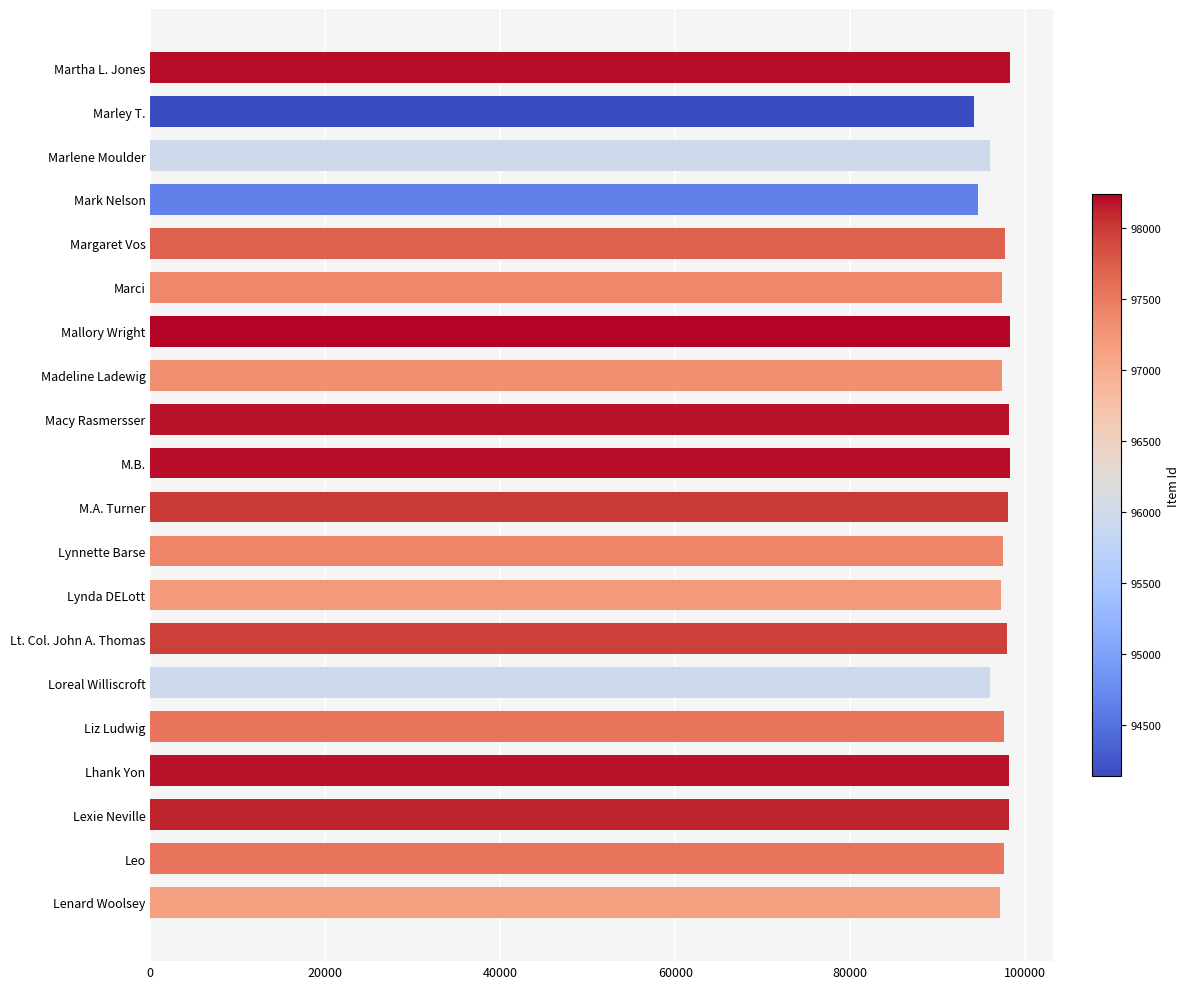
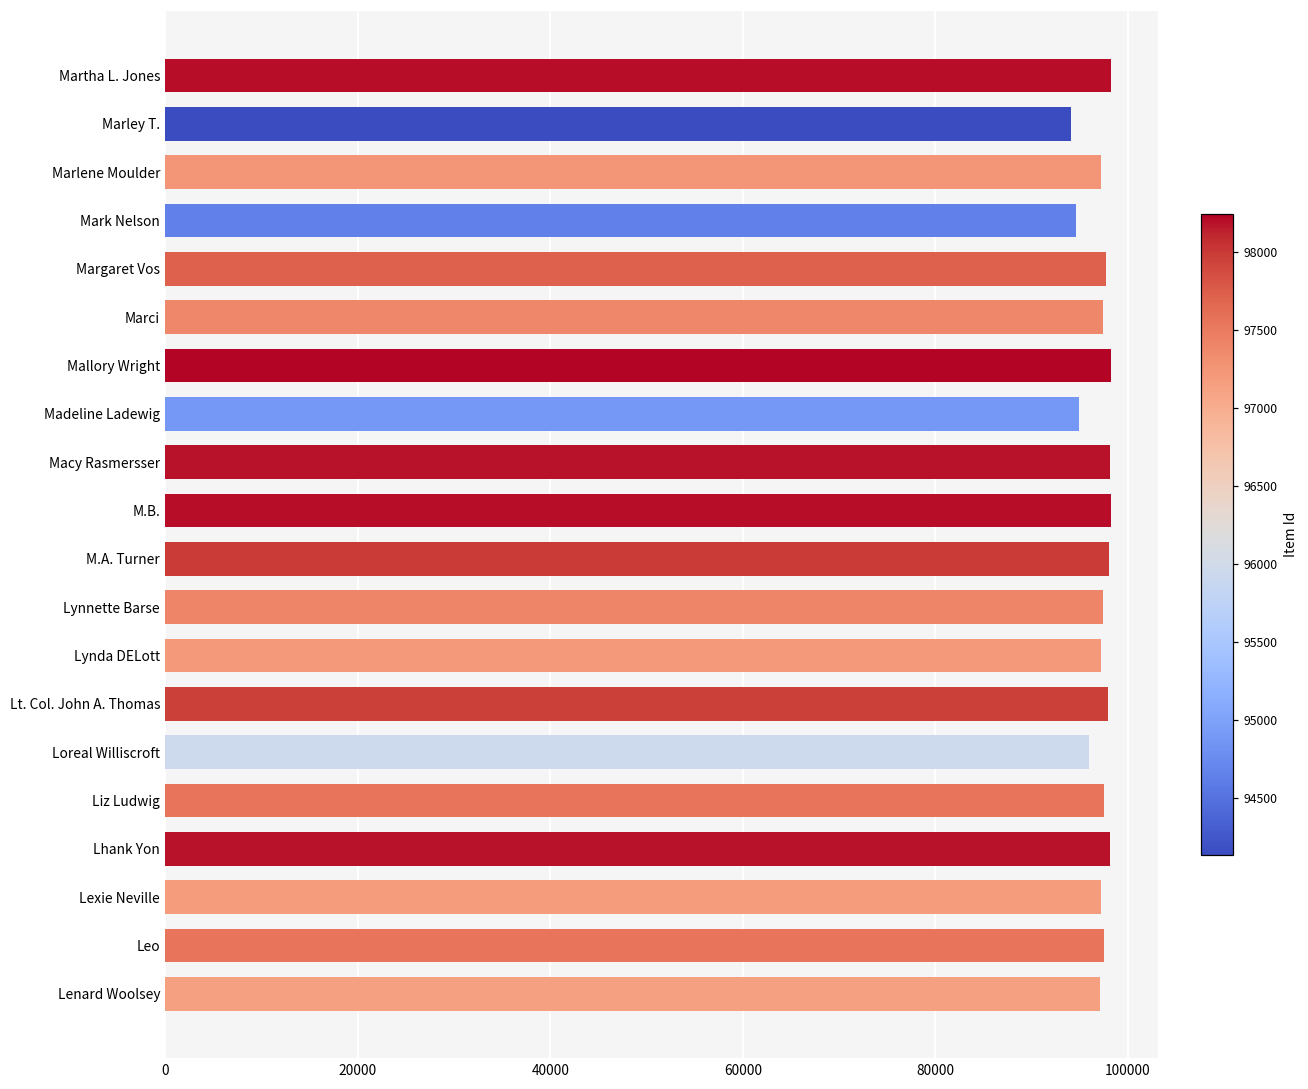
  {
    "Martha L. Jones": 98000,
    "Marley T.": 94000,
-   "Marlene Moulder": 96000,
+   "Marlene Moulder": 97000,
    "Mark Nelson": 95000,
    "Margaret Vos": 98000,
    "Marci": 97000,
    "Mallory Wright": 98000,
-   "Madeline Ladewig": 97000,
+   "Madeline Ladewig": 95000,
    "Macy Rasmersser": 98000,
    "M.B.": 98000,
    "M.A. Turner": 98000,
    "Lynnette Barse": 97000,
    "Lynda DELott": 97000,
    "Lt. Col. John A. Thomas": 98000,
    "Loreal Williscroft": 96000,
    "Liz Ludwig": 98000,
    "Lhank Yon": 98000,
-   "Lexie Neville": 98000,
+   "Lexie Neville": 97000,
    "Leo": 98000,
    "Lenard Woolsey": 97000
  }
